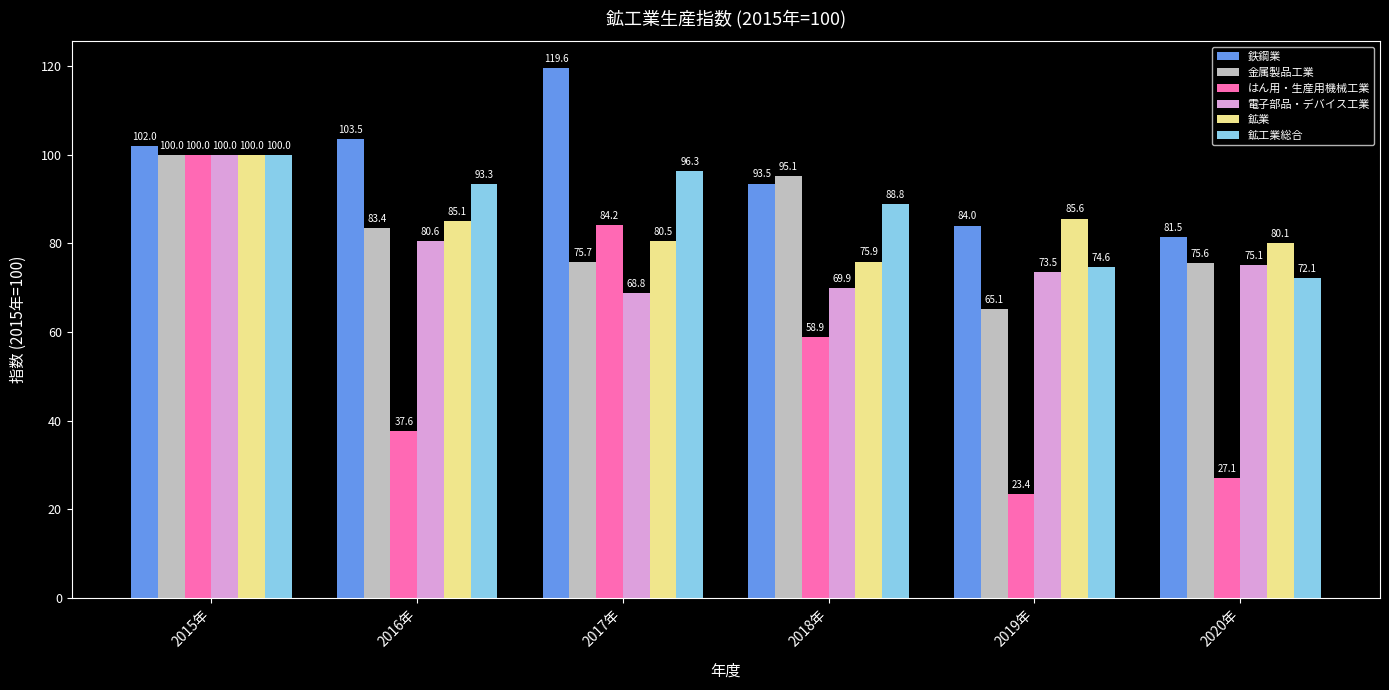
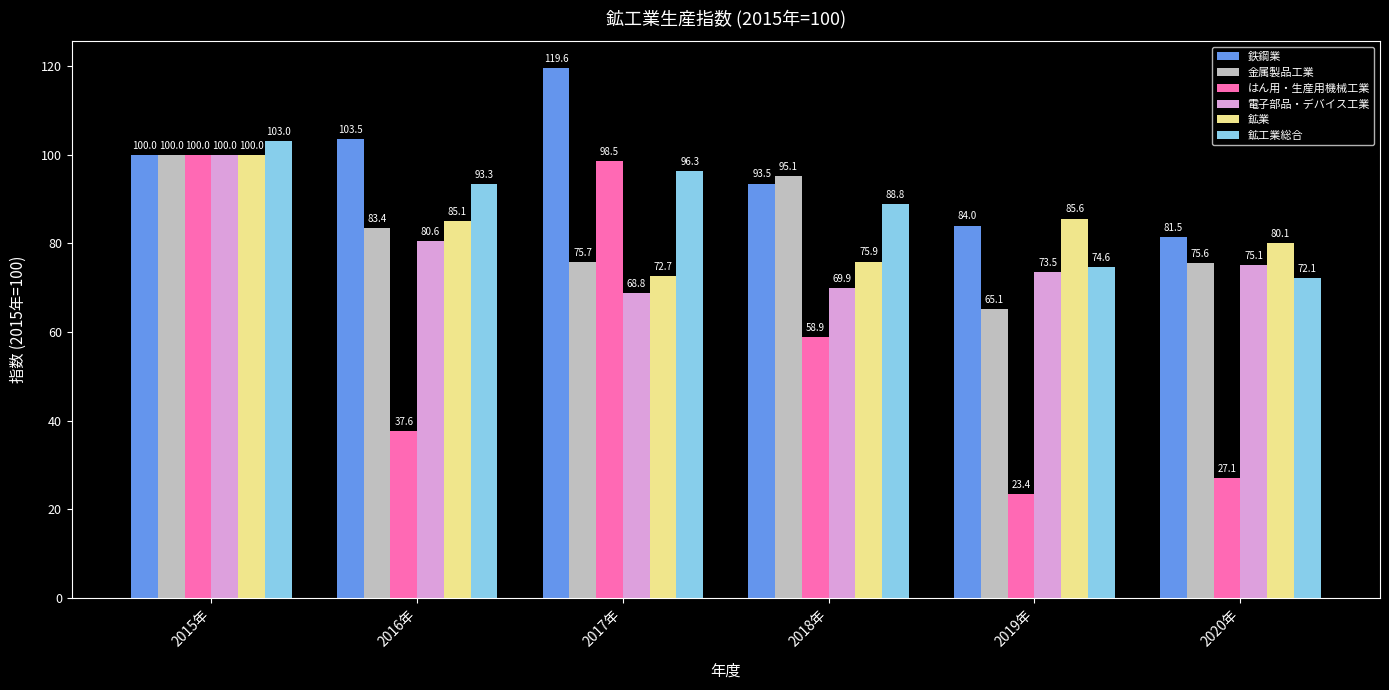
  {
    "鉄鋼業": {
-     "2015年": 102.0,
+     "2015年": 100.0,
      "2016年": 103.5,
      "2017年": 119.6,
      "2018年": 93.5,
      "2019年": 84.0,
      "2020年": 81.5
    },
    "はん用・生産用機械工業": {
      "2015年": 100.0,
      "2016年": 37.6,
-     "2017年": 84.2,
+     "2017年": 98.5,
      "2018年": 58.9,
      "2019年": 23.4,
      "2020年": 27.1
    },
    "鉱業": {
      "2015年": 100.0,
      "2016年": 85.1,
-     "2017年": 80.5,
+     "2017年": 72.7,
      "2018年": 75.9,
      "2019年": 85.6,
      "2020年": 80.1
    },
    "鉱工業総合": {
-     "2015年": 100.0,
+     "2015年": 103.0,
      "2016年": 93.3,
      "2017年": 96.3,
      "2018年": 88.8,
      "2019年": 74.6,
      "2020年": 72.1
    }
  }
